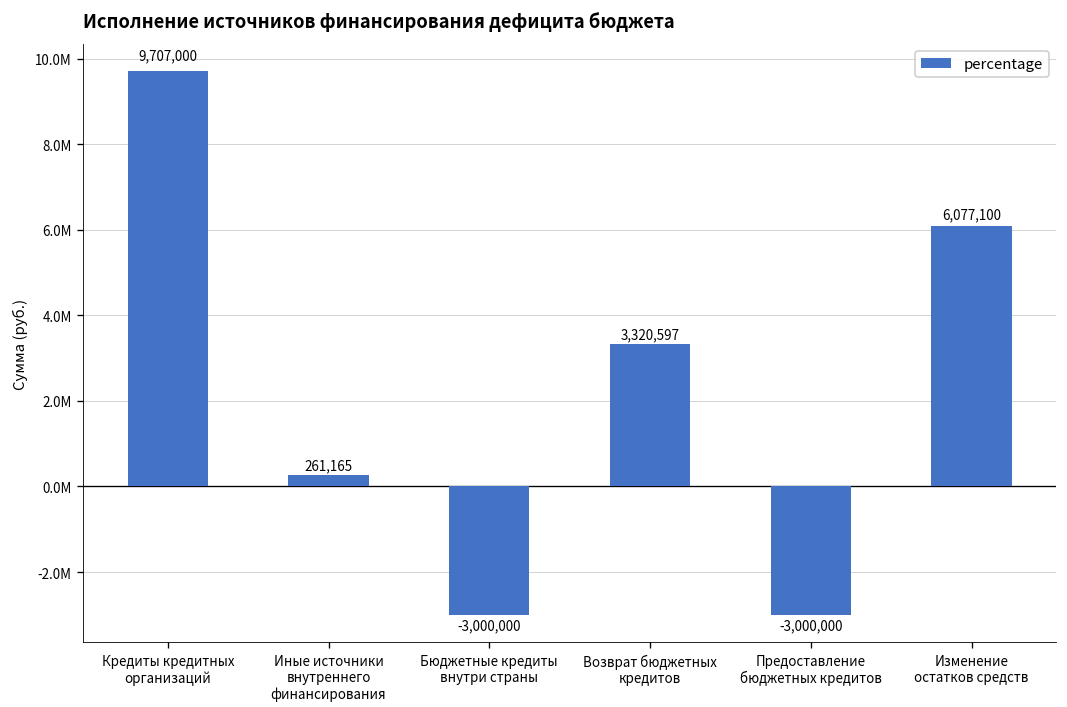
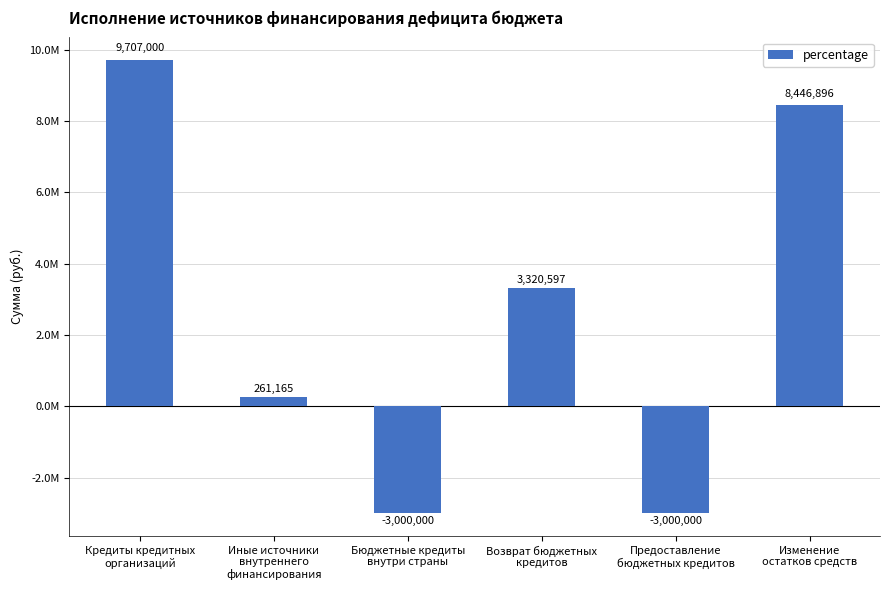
  {
    "Кредиты кредитных организаций": "9,707,000",
    "Иные источники внутреннего финансирования": "261,165",
    "Бюджетные кредиты внутри страны": "-3,000,000",
    "Возврат бюджетных кредитов": "3,320,597",
    "Предоставление бюджетных кредитов": "-3,000,000",
-   "Изменение остатков средств": "6,077,100"
+   "Изменение остатков средств": "8,446,896"
  }
